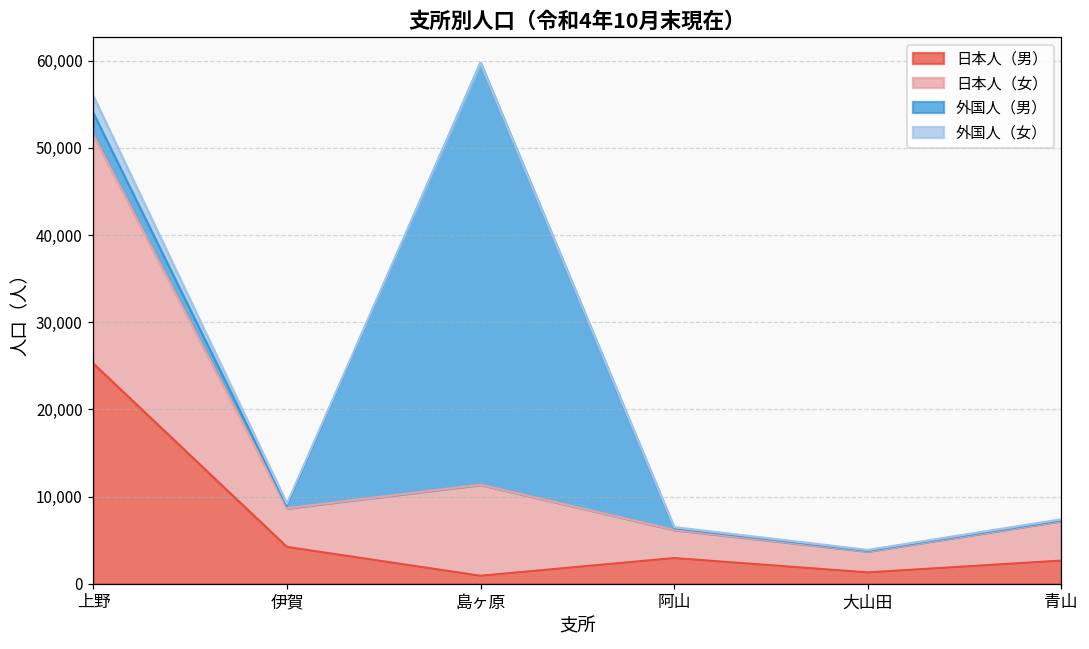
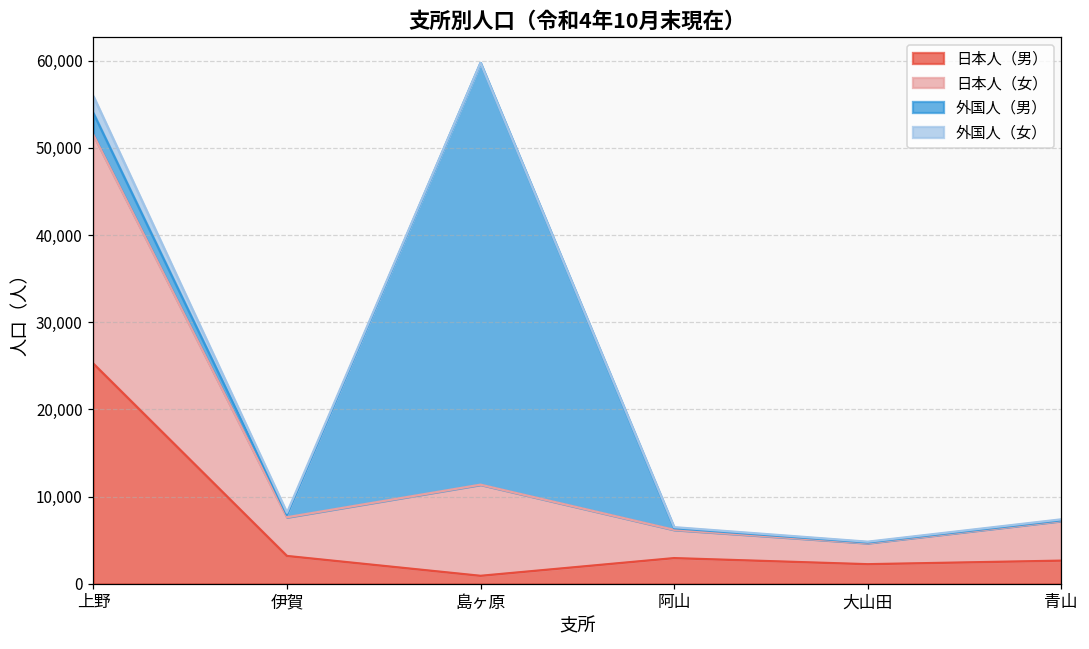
  {
    "日本人（男）": {
      "上野": "25,000",
-     "伊賀": "4,000",
+     "伊賀": "3,000",
      "島ヶ原": "1,000",
      "阿山": "3,000",
-     "大山田": "1,000",
+     "大山田": "2,000",
      "青山": "3,000"
    },
    "日本人（女）": {
      "上野": "26,000",
      "島ヶ原": "10,000"
    },
    "外国人（男）": {
      "上野": "2,000"
    },
    "外国人（女）": {
      "上野": "2,000"
    }
  }
